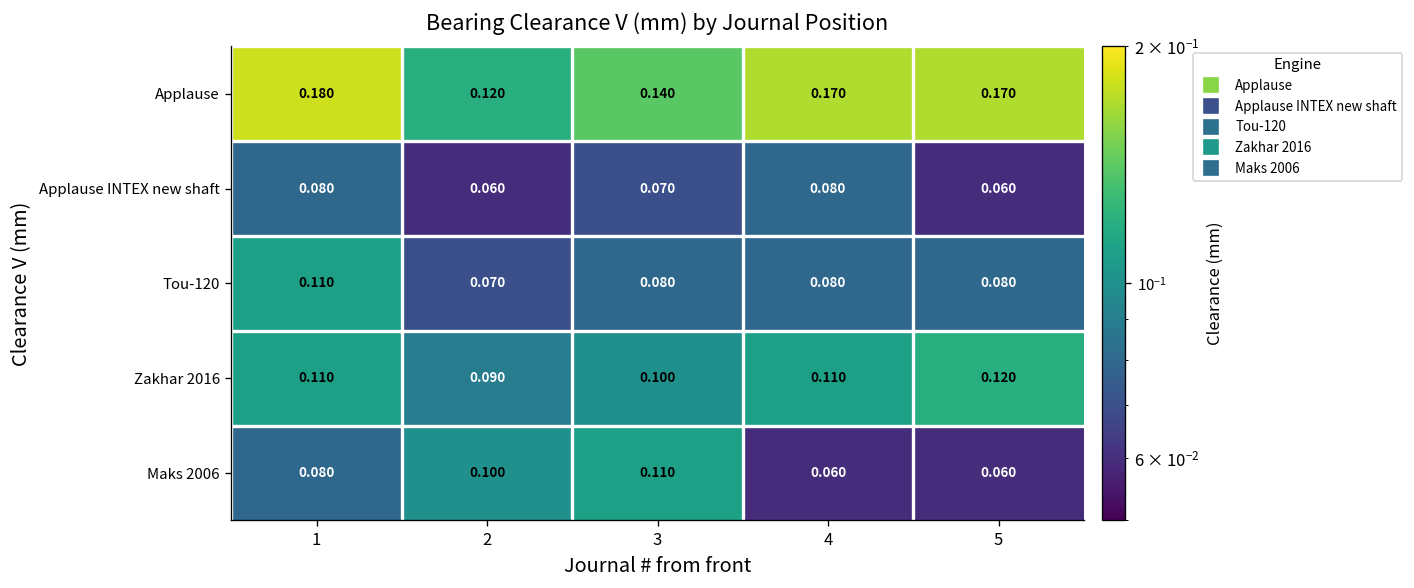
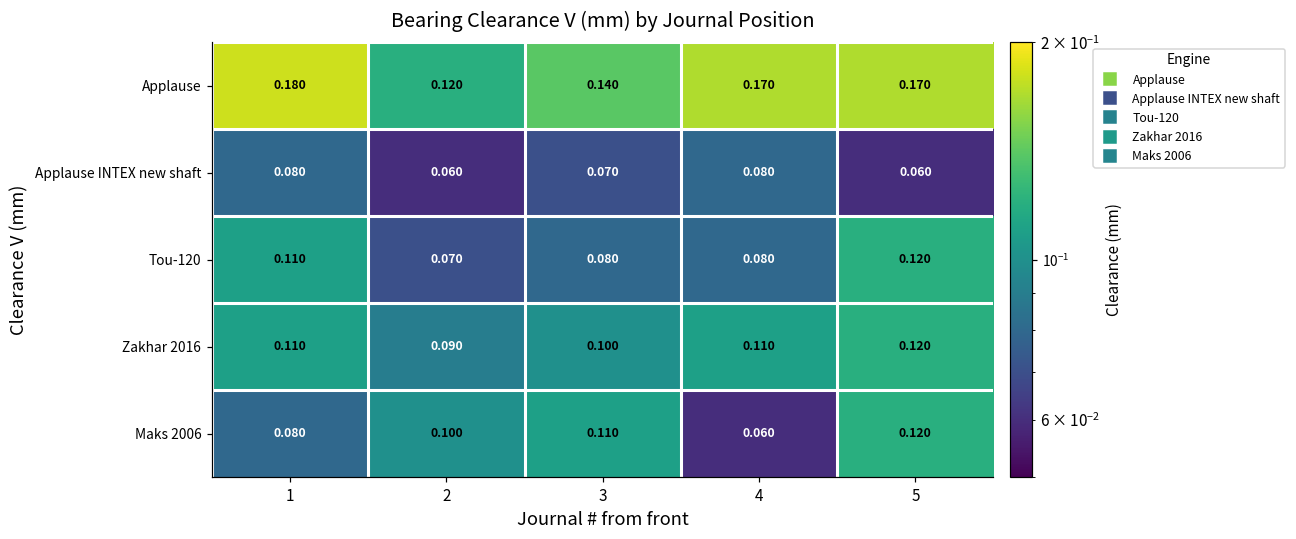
  {
    "Applause": {
      "1": 0.180,
      "2": 0.120,
      "3": 0.140,
      "4": 0.170,
      "5": 0.170
    },
    "Applause INTEX new shaft": {
      "1": 0.080,
      "2": 0.060,
      "3": 0.070,
      "4": 0.080,
      "5": 0.060
    },
    "Tou-120": {
      "1": 0.110,
      "2": 0.070,
      "3": 0.080,
      "4": 0.080,
-     "5": 0.080
+     "5": 0.120
    },
    "Zakhar 2016": {
      "1": 0.110,
      "2": 0.090,
      "3": 0.100,
      "4": 0.110,
      "5": 0.120
    },
    "Maks 2006": {
      "1": 0.080,
      "2": 0.100,
      "3": 0.110,
      "4": 0.060,
-     "5": 0.060
+     "5": 0.120
    }
  }
